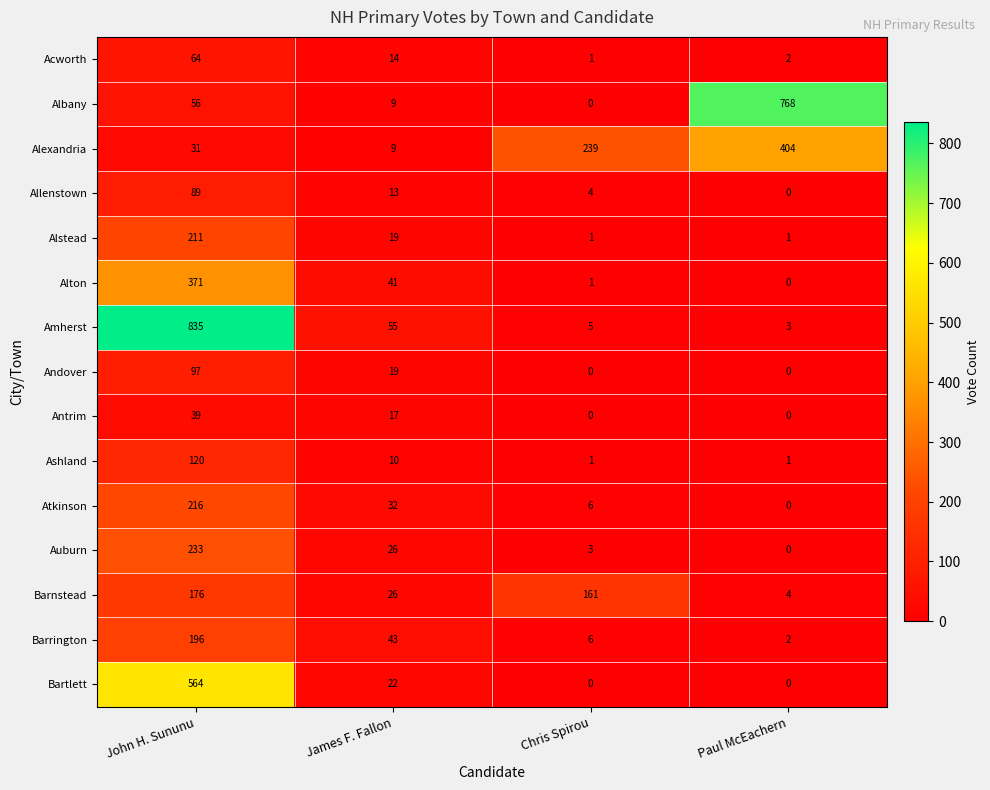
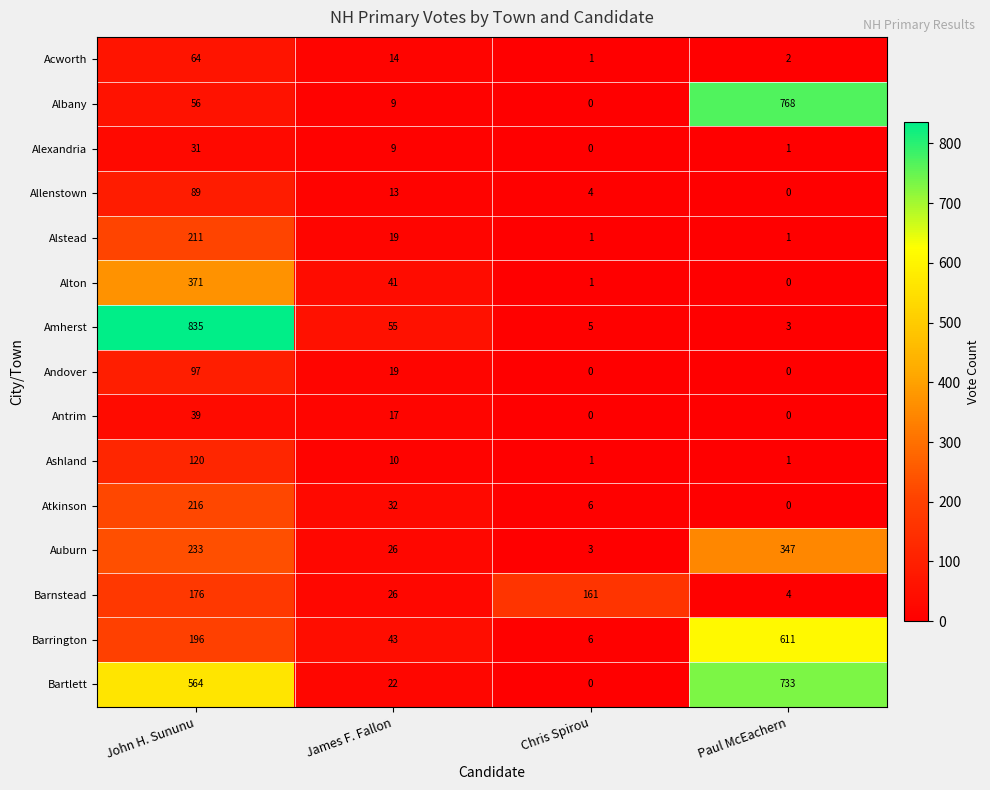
  {
    "Acworth": {
      "John H. Sununu": 64,
      "James F. Fallon": 14,
      "Chris Spirou": 1,
      "Paul McEachern": 2
    },
    "Albany": {
      "John H. Sununu": 56,
      "James F. Fallon": 9,
      "Chris Spirou": 0,
      "Paul McEachern": 768
    },
    "Alexandria": {
      "John H. Sununu": 31,
      "James F. Fallon": 9,
-     "Chris Spirou": 239,
-     "Paul McEachern": 404
+     "Chris Spirou": 0,
+     "Paul McEachern": 1
    },
    "Allenstown": {
      "John H. Sununu": 89,
      "James F. Fallon": 13,
      "Chris Spirou": 4,
      "Paul McEachern": 0
    },
    "Alstead": {
      "John H. Sununu": 211,
      "James F. Fallon": 19,
      "Chris Spirou": 1,
      "Paul McEachern": 1
    },
    "Alton": {
      "John H. Sununu": 371,
      "James F. Fallon": 41,
      "Chris Spirou": 1,
      "Paul McEachern": 0
    },
    "Amherst": {
      "John H. Sununu": 835,
      "James F. Fallon": 55,
      "Chris Spirou": 5,
      "Paul McEachern": 3
    },
    "Andover": {
      "John H. Sununu": 97,
      "James F. Fallon": 19,
      "Chris Spirou": 0,
      "Paul McEachern": 0
    },
    "Antrim": {
      "John H. Sununu": 39,
      "James F. Fallon": 17,
      "Chris Spirou": 0,
      "Paul McEachern": 0
    },
    "Ashland": {
      "John H. Sununu": 120,
      "James F. Fallon": 10,
      "Chris Spirou": 1,
      "Paul McEachern": 1
    },
    "Atkinson": {
      "John H. Sununu": 216,
      "James F. Fallon": 32,
      "Chris Spirou": 6,
      "Paul McEachern": 0
    },
    "Auburn": {
      "John H. Sununu": 233,
      "James F. Fallon": 26,
      "Chris Spirou": 3,
-     "Paul McEachern": 0
+     "Paul McEachern": 347
    },
    "Barnstead": {
      "John H. Sununu": 176,
      "James F. Fallon": 26,
      "Chris Spirou": 161,
      "Paul McEachern": 4
    },
    "Barrington": {
      "John H. Sununu": 196,
      "James F. Fallon": 43,
      "Chris Spirou": 6,
-     "Paul McEachern": 2
+     "Paul McEachern": 611
    },
    "Bartlett": {
      "John H. Sununu": 564,
      "James F. Fallon": 22,
      "Chris Spirou": 0,
-     "Paul McEachern": 0
+     "Paul McEachern": 733
    }
  }
